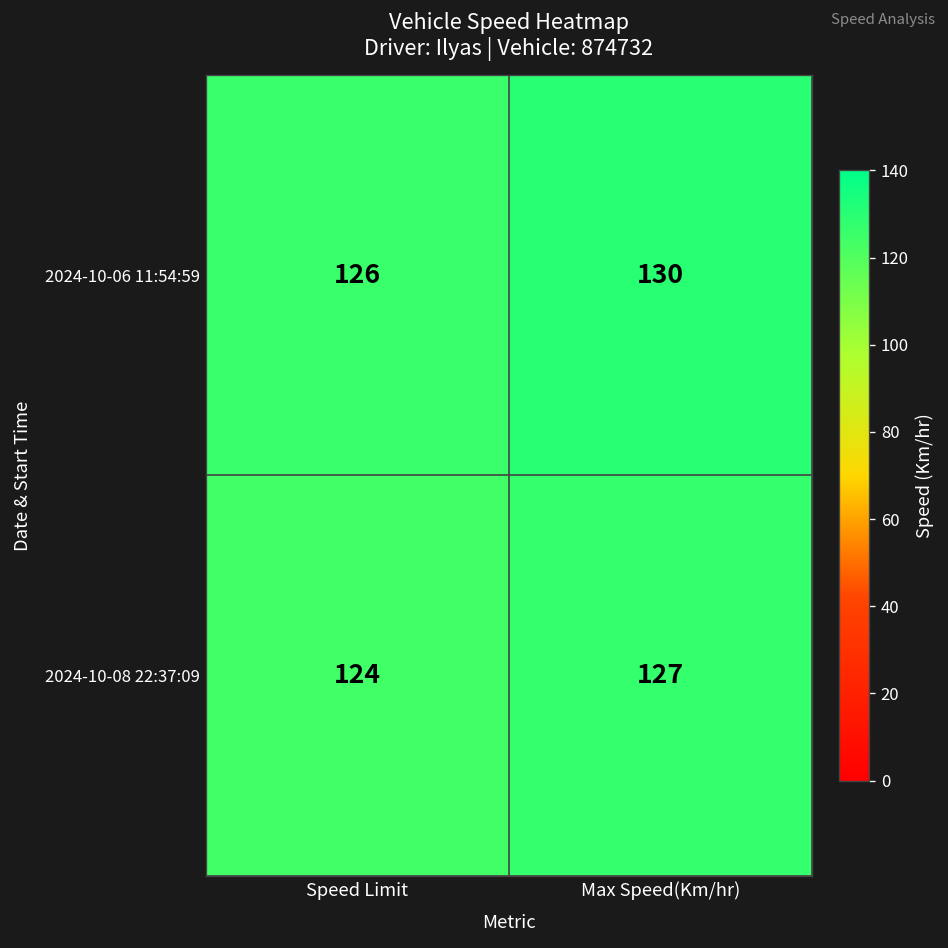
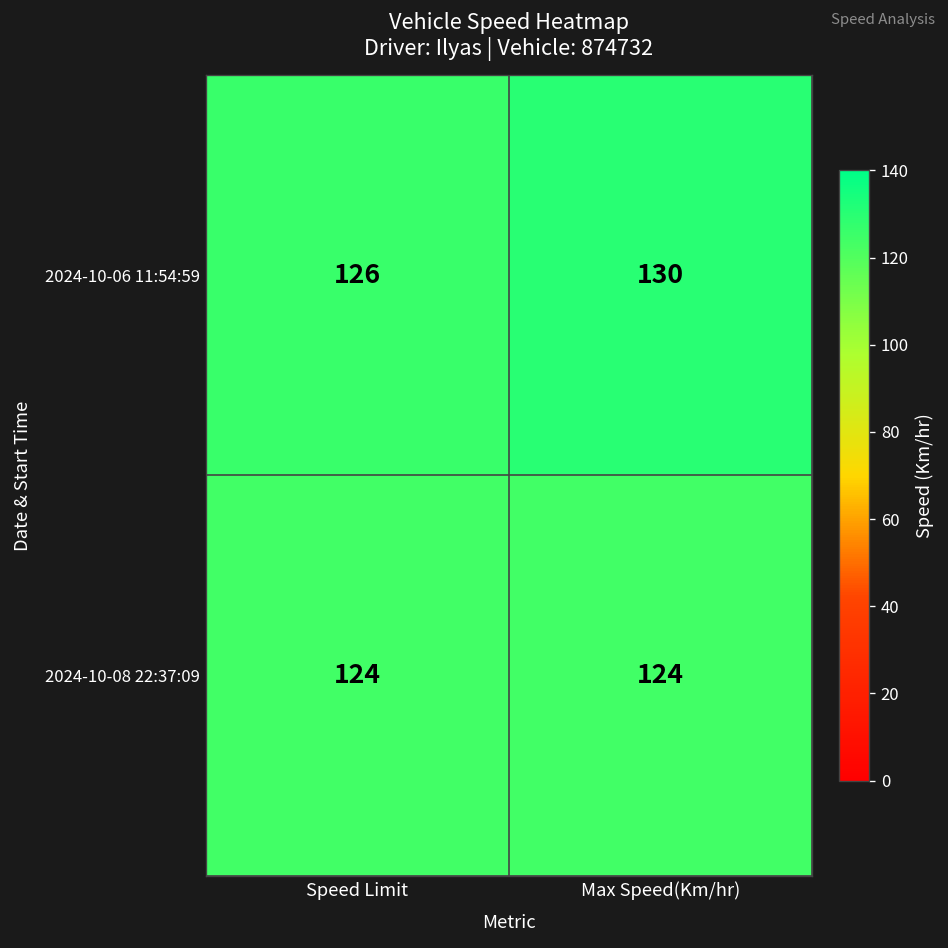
  {
    "2024-10-06 11:54:59": {
      "Speed Limit": 126,
      "Max Speed(Km/hr)": 130
    },
    "2024-10-08 22:37:09": {
      "Speed Limit": 124,
-     "Max Speed(Km/hr)": 127
+     "Max Speed(Km/hr)": 124
    }
  }
